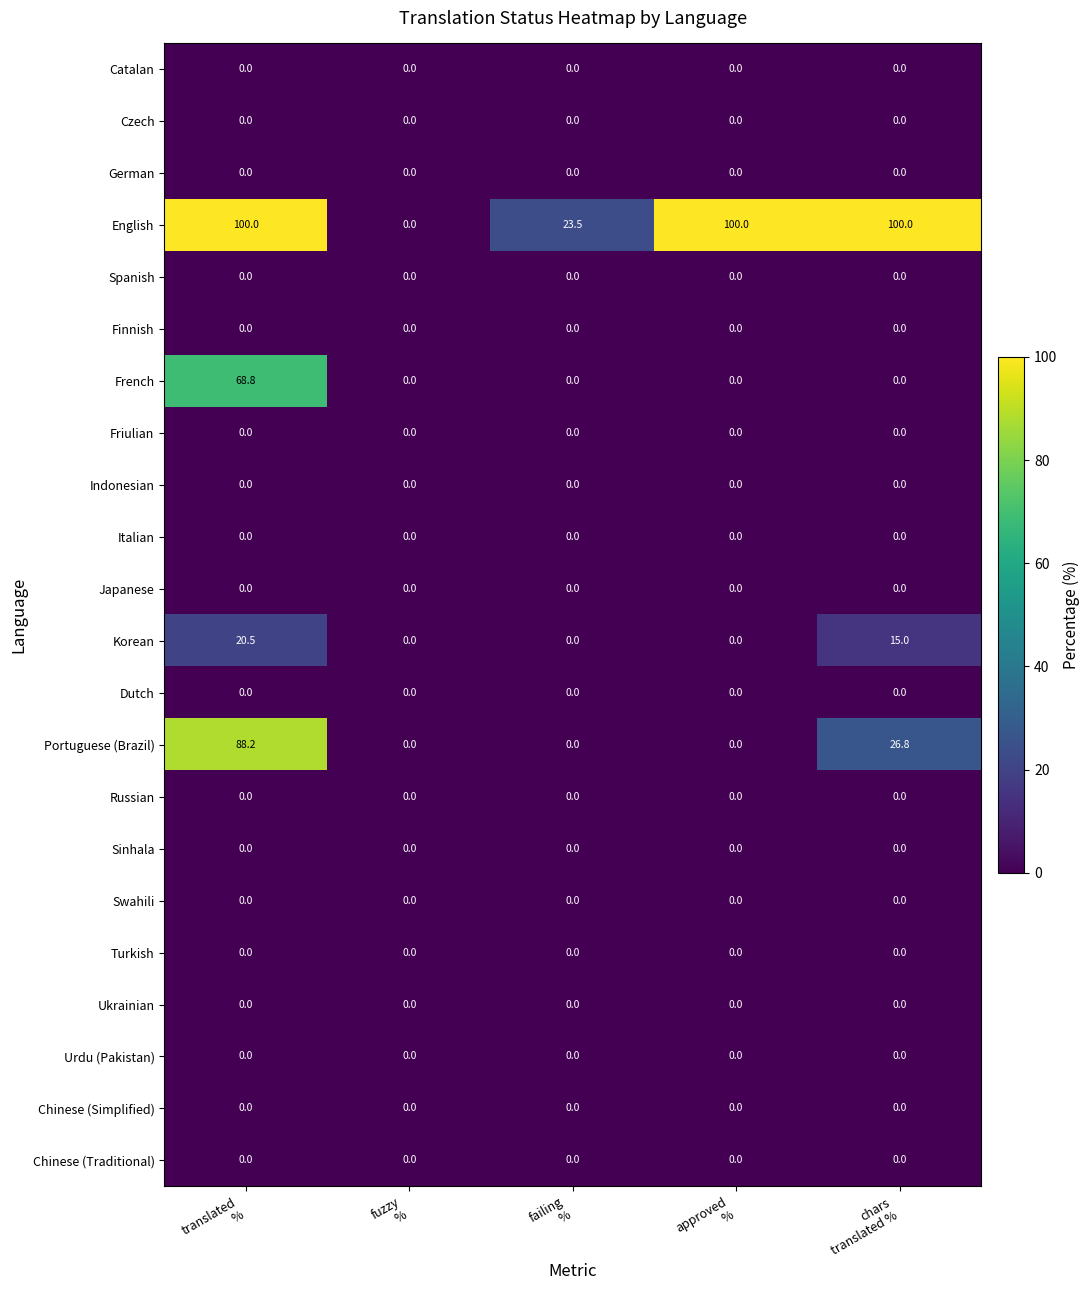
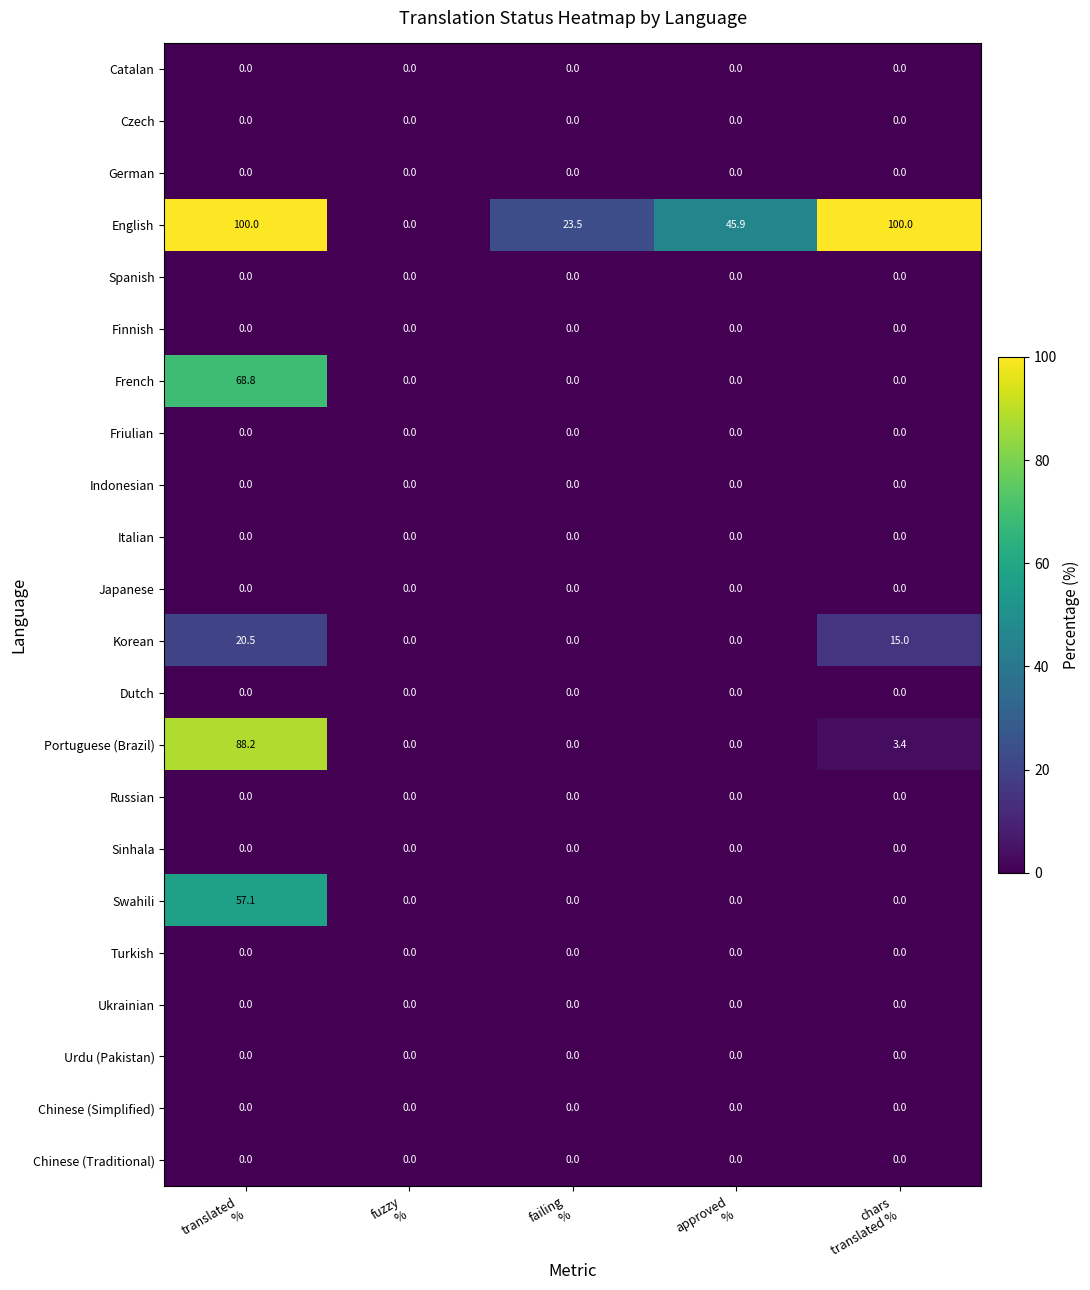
  {
    "Catalan": {
      "translated %": 0.0,
      "fuzzy %": 0.0,
      "failing %": 0.0,
      "approved %": 0.0,
      "chars translated %": 0.0
    },
    "Czech": {
      "translated %": 0.0,
      "fuzzy %": 0.0,
      "failing %": 0.0,
      "approved %": 0.0,
      "chars translated %": 0.0
    },
    "German": {
      "translated %": 0.0,
      "fuzzy %": 0.0,
      "failing %": 0.0,
      "approved %": 0.0,
      "chars translated %": 0.0
    },
    "English": {
      "translated %": 100.0,
      "fuzzy %": 0.0,
      "failing %": 23.5,
-     "approved %": 100.0,
+     "approved %": 45.9,
      "chars translated %": 100.0
    },
    "Spanish": {
      "translated %": 0.0,
      "fuzzy %": 0.0,
      "failing %": 0.0,
      "approved %": 0.0,
      "chars translated %": 0.0
    },
    "Finnish": {
      "translated %": 0.0,
      "fuzzy %": 0.0,
      "failing %": 0.0,
      "approved %": 0.0,
      "chars translated %": 0.0
    },
    "French": {
      "translated %": 68.8,
      "fuzzy %": 0.0,
      "failing %": 0.0,
      "approved %": 0.0,
      "chars translated %": 0.0
    },
    "Friulian": {
      "translated %": 0.0,
      "fuzzy %": 0.0,
      "failing %": 0.0,
      "approved %": 0.0,
      "chars translated %": 0.0
    },
    "Indonesian": {
      "translated %": 0.0,
      "fuzzy %": 0.0,
      "failing %": 0.0,
      "approved %": 0.0,
      "chars translated %": 0.0
    },
    "Italian": {
      "translated %": 0.0,
      "fuzzy %": 0.0,
      "failing %": 0.0,
      "approved %": 0.0,
      "chars translated %": 0.0
    },
    "Japanese": {
      "translated %": 0.0,
      "fuzzy %": 0.0,
      "failing %": 0.0,
      "approved %": 0.0,
      "chars translated %": 0.0
    },
    "Korean": {
      "translated %": 20.5,
      "fuzzy %": 0.0,
      "failing %": 0.0,
      "approved %": 0.0,
      "chars translated %": 15.0
    },
    "Dutch": {
      "translated %": 0.0,
      "fuzzy %": 0.0,
      "failing %": 0.0,
      "approved %": 0.0,
      "chars translated %": 0.0
    },
    "Portuguese (Brazil)": {
      "translated %": 88.2,
      "fuzzy %": 0.0,
      "failing %": 0.0,
      "approved %": 0.0,
-     "chars translated %": 26.8
+     "chars translated %": 3.4
    },
    "Russian": {
      "translated %": 0.0,
      "fuzzy %": 0.0,
      "failing %": 0.0,
      "approved %": 0.0,
      "chars translated %": 0.0
    },
    "Sinhala": {
      "translated %": 0.0,
      "fuzzy %": 0.0,
      "failing %": 0.0,
      "approved %": 0.0,
      "chars translated %": 0.0
    },
    "Swahili": {
-     "translated %": 0.0,
+     "translated %": 57.1,
      "fuzzy %": 0.0,
      "failing %": 0.0,
      "approved %": 0.0,
      "chars translated %": 0.0
    },
    "Turkish": {
      "translated %": 0.0,
      "fuzzy %": 0.0,
      "failing %": 0.0,
      "approved %": 0.0,
      "chars translated %": 0.0
    },
    "Ukrainian": {
      "translated %": 0.0,
      "fuzzy %": 0.0,
      "failing %": 0.0,
      "approved %": 0.0,
      "chars translated %": 0.0
    },
    "Urdu (Pakistan)": {
      "translated %": 0.0,
      "fuzzy %": 0.0,
      "failing %": 0.0,
      "approved %": 0.0,
      "chars translated %": 0.0
    },
    "Chinese (Simplified)": {
      "translated %": 0.0,
      "fuzzy %": 0.0,
      "failing %": 0.0,
      "approved %": 0.0,
      "chars translated %": 0.0
    },
    "Chinese (Traditional)": {
      "translated %": 0.0,
      "fuzzy %": 0.0,
      "failing %": 0.0,
      "approved %": 0.0,
      "chars translated %": 0.0
    }
  }
